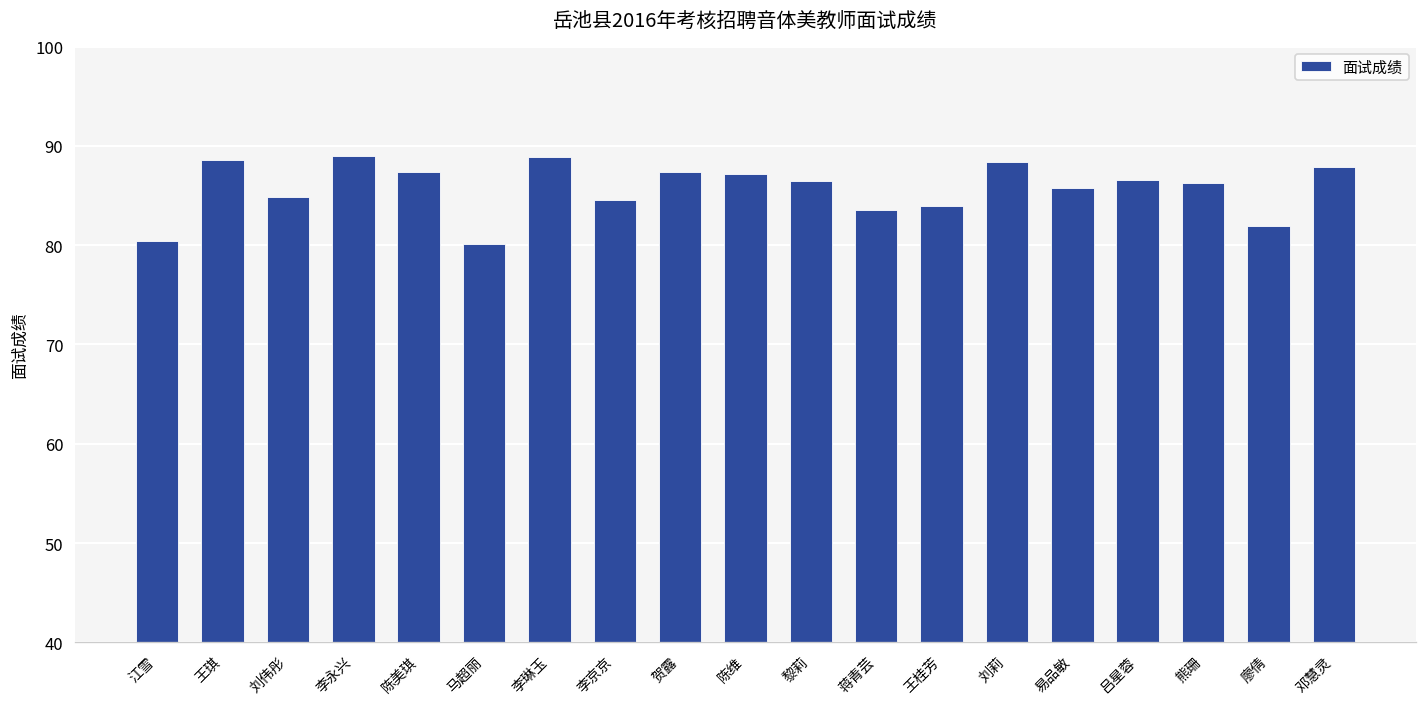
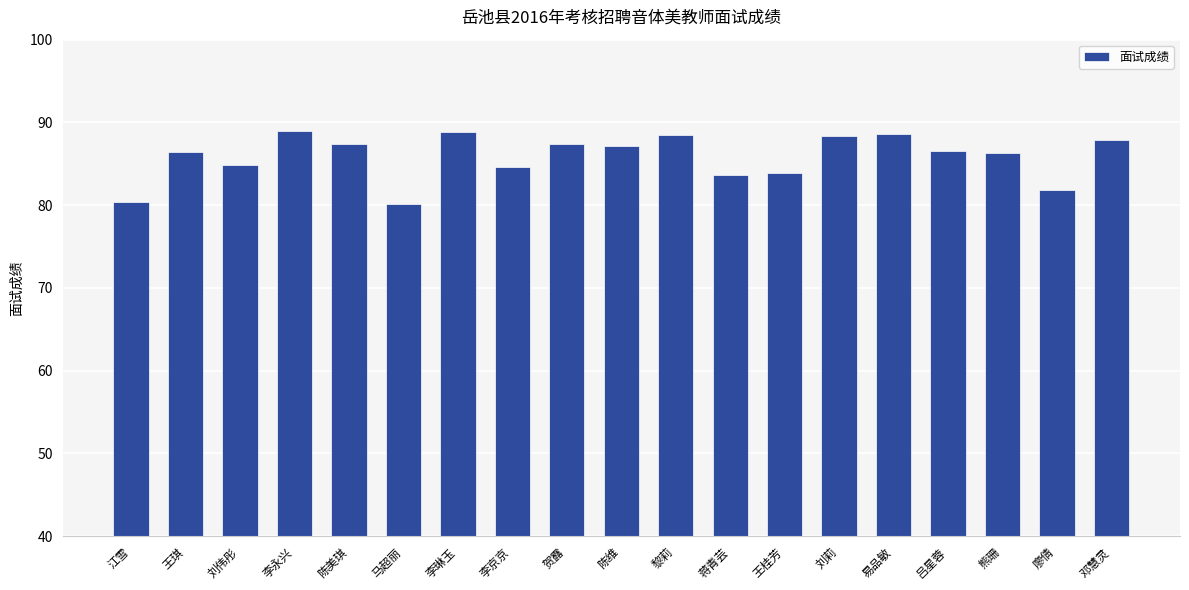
  {
    "江雪": 80,
-   "王琪": 89,
+   "王琪": 86,
    "刘伟彤": 85,
    "李永兴": 89,
    "陈美琪": 87,
    "马超丽": 80,
    "李琳玉": 89,
    "李京京": 85,
    "贺露": 87,
    "陈维": 87,
-   "黎莉": 87,
+   "黎莉": 89,
    "蒋青芸": 84,
    "王桂芳": 84,
    "刘莉": 88,
-   "易品敏": 86,
+   "易品敏": 89,
    "吕星蓉": 87,
    "熊珊": 86,
    "廖倩": 82,
    "邓慧灵": 88
  }
